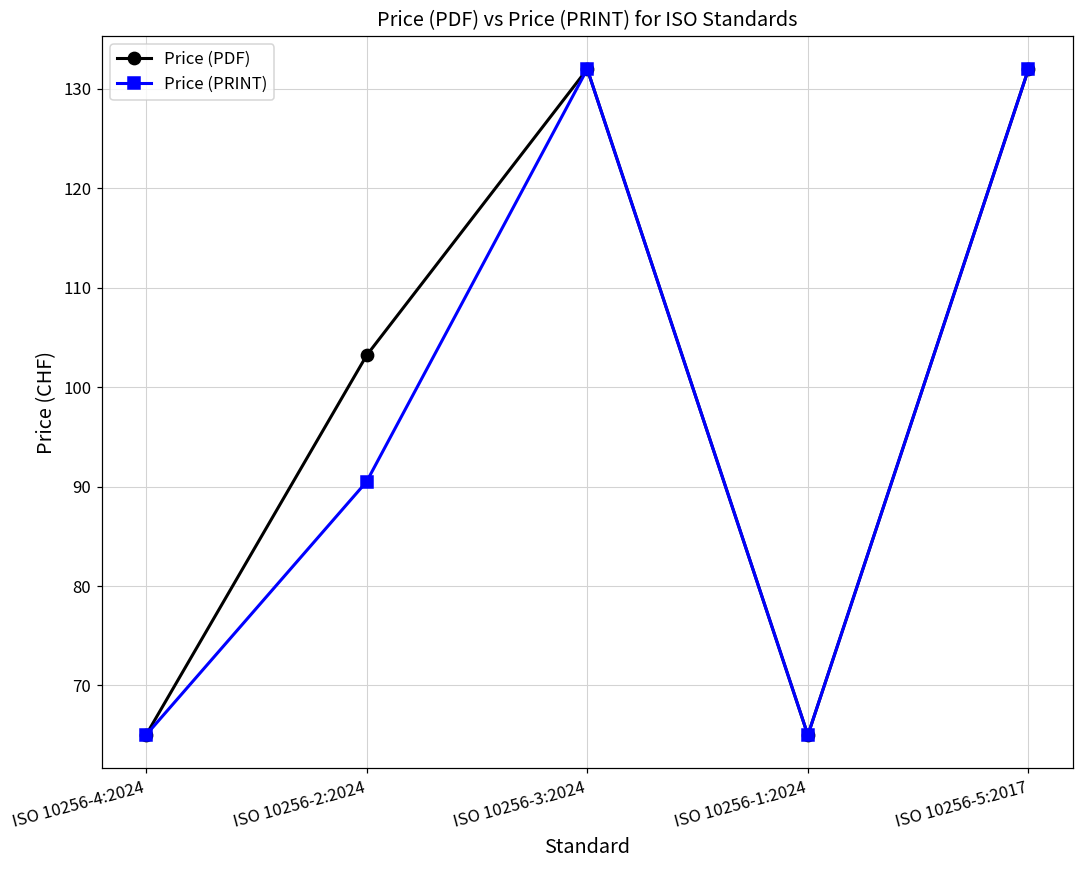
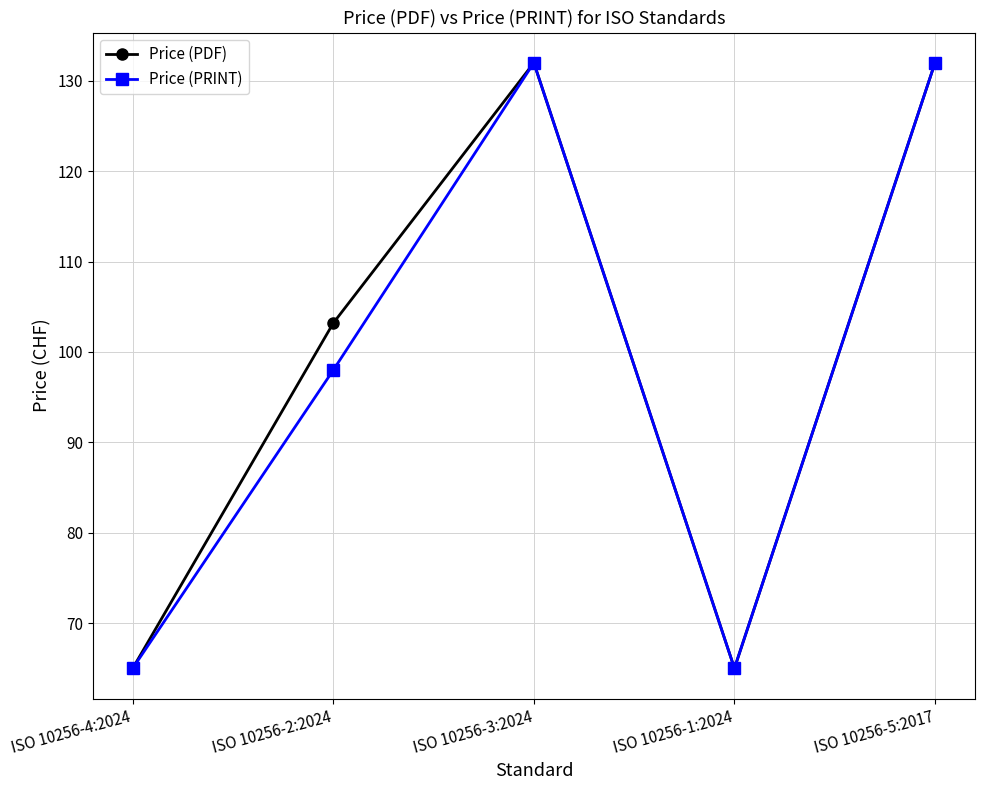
  {
    "Price (PDF)": {
      "ISO 10256-2:2024": 103
    },
    "Price (PRINT)": {
-     "ISO 10256-2:2024": 91
+     "ISO 10256-2:2024": 98
    }
  }
